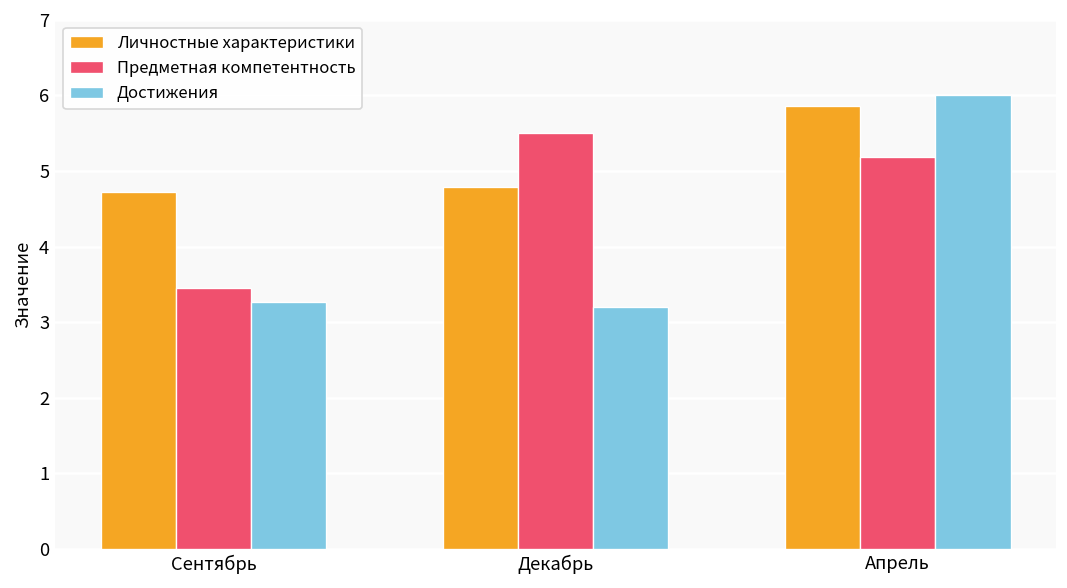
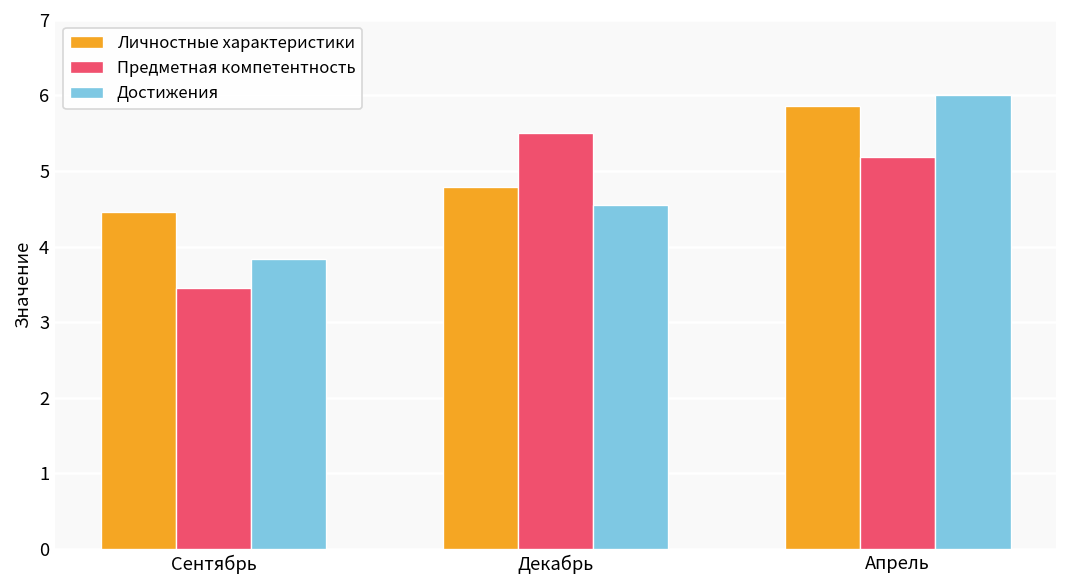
  {
    "Личностные характеристики": {
-     "Сентябрь": 4.7,
+     "Сентябрь": 4.5,
      "Декабрь": 4.8,
      "Апрель": 5.9
    },
    "Предметная компетентность": {
      "Сентябрь": 3.5,
      "Декабрь": 5.5,
      "Апрель": 5.2
    },
    "Достижения": {
-     "Сентябрь": 3.3,
-     "Декабрь": 3.2,
+     "Сентябрь": 3.8,
+     "Декабрь": 4.5,
      "Апрель": 6.0
    }
  }
